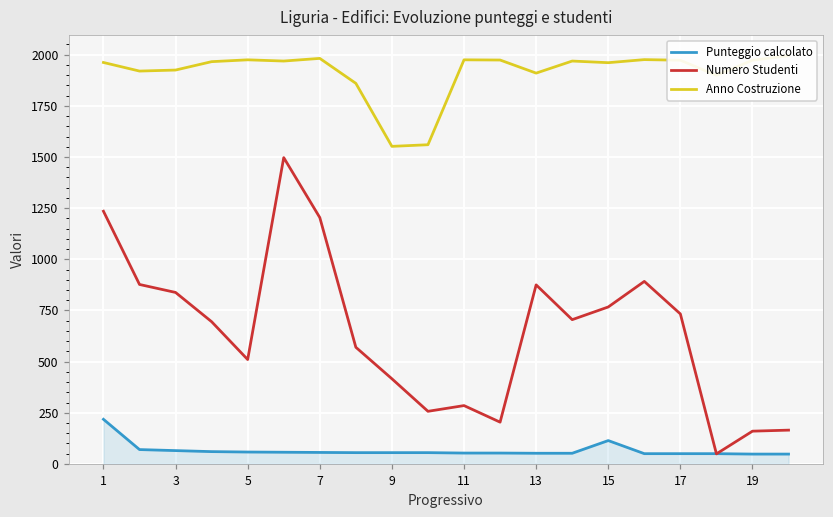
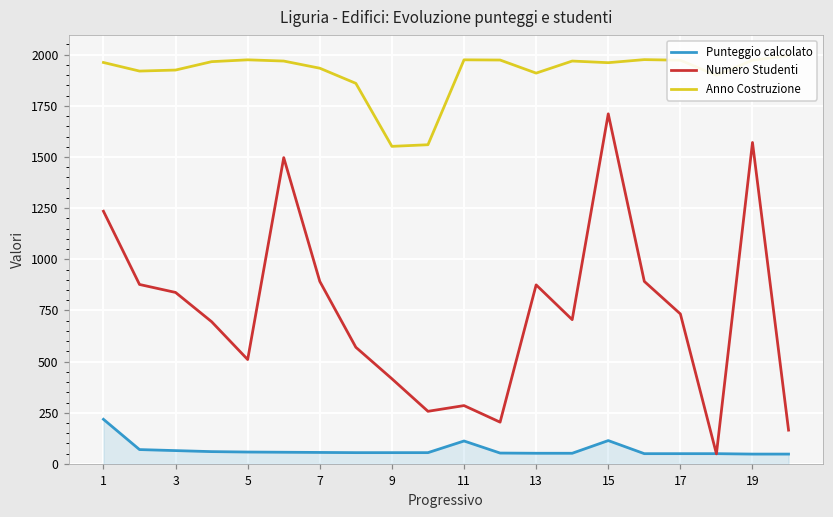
  {
    "Punteggio calcolato": {
      "1": 220,
      "3": 70,
      "5": 60,
      "7": 60,
      "9": 60,
-     "11": 50,
+     "11": 110,
      "13": 50,
      "15": 110,
      "17": 50,
      "19": 50
    },
    "Numero Studenti": {
      "1": 1240,
      "3": 840,
      "5": 510,
-     "7": 1200,
+     "7": 890,
      "9": 420,
      "11": 290,
      "13": 880,
-     "15": 770,
+     "15": 1710,
      "17": 730,
-     "19": 160
+     "19": 1570
    },
    "Anno Costruzione": {
      "1": 1960,
      "3": 1930,
      "5": 1980,
-     "7": 1980,
+     "7": 1930,
      "9": 1550,
      "11": 1980,
      "13": 1910,
      "15": 1960
    }
  }
